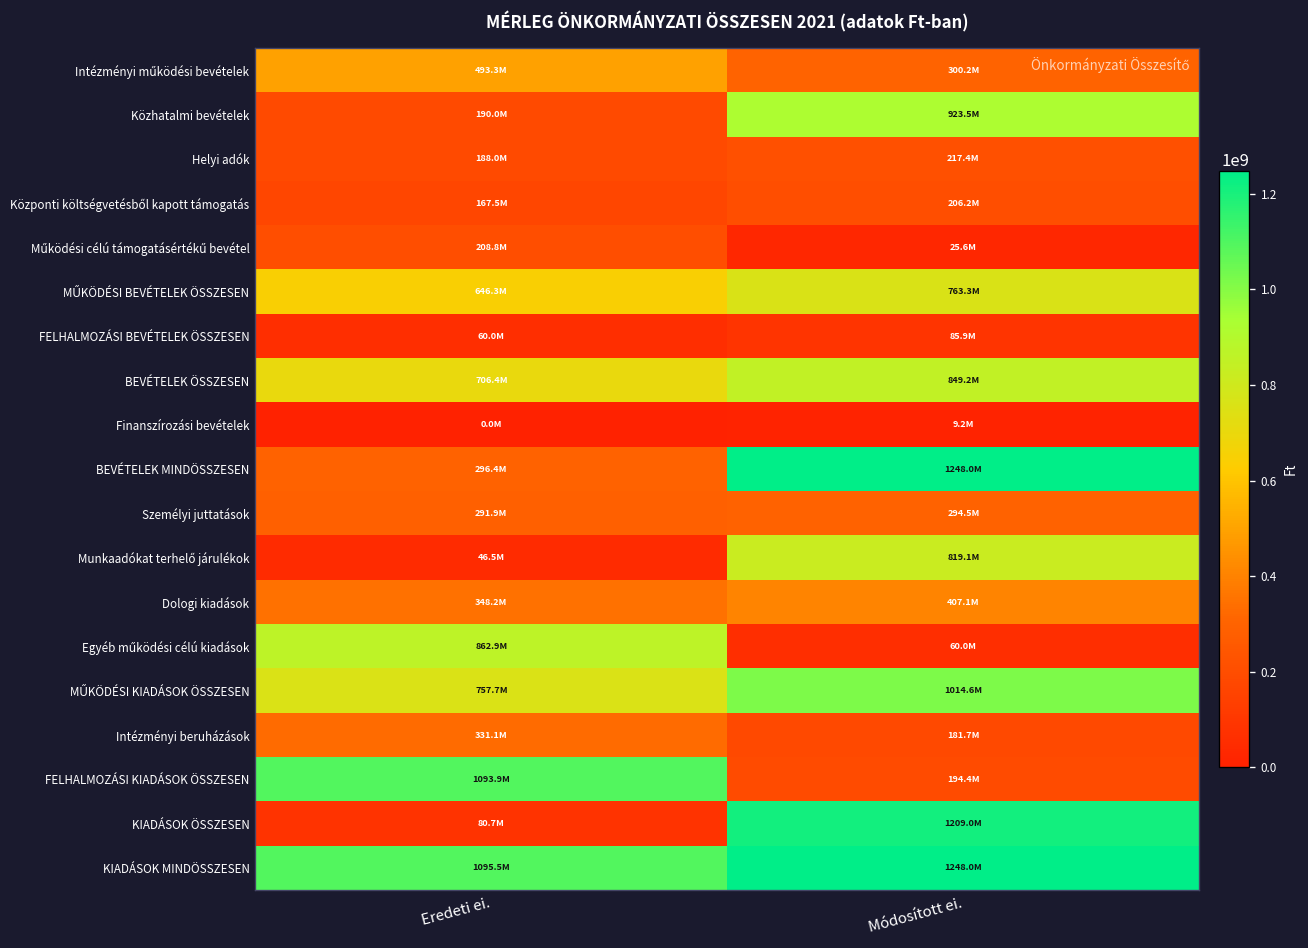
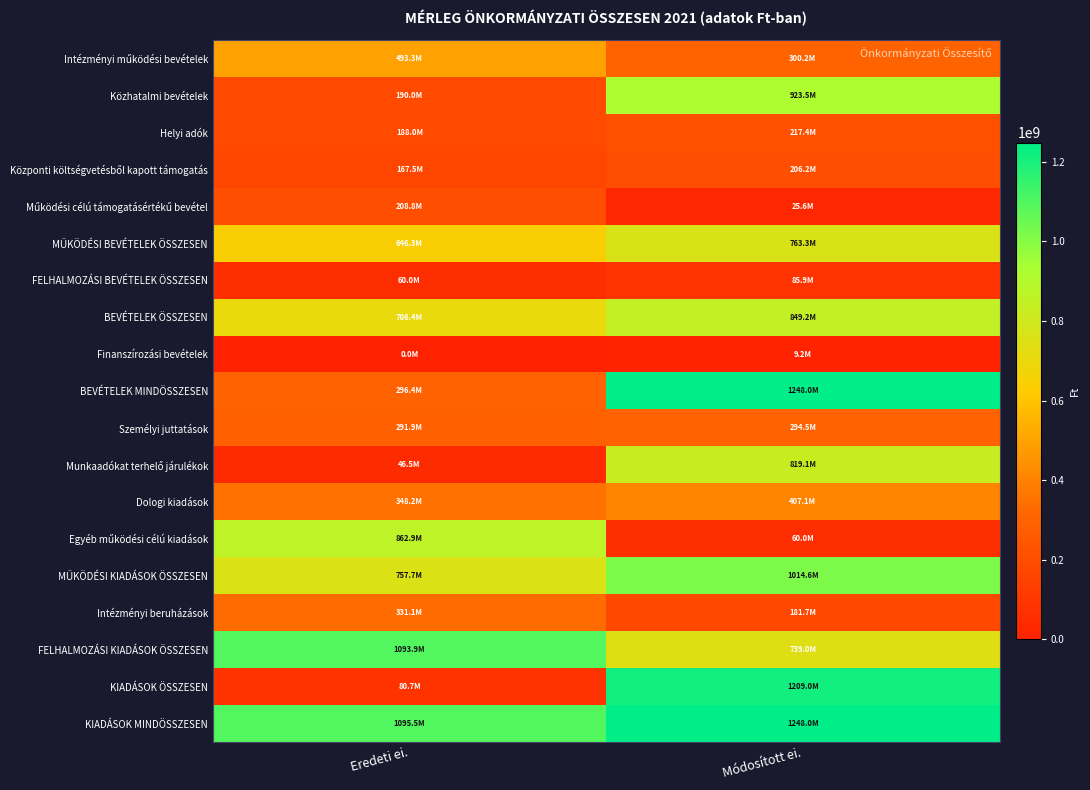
  {
    "Intézményi működési bevételek": {
      "Eredeti ei.": "493.3M"
    },
    "Közhatalmi bevételek": {
      "Eredeti ei.": "190.0M",
      "Módosított ei.": "923.5M"
    },
    "Helyi adók": {
      "Eredeti ei.": "188.0M",
      "Módosított ei.": "217.4M"
    },
    "Központi költségvetésből kapott támogatás": {
      "Eredeti ei.": "167.5M",
      "Módosított ei.": "206.2M"
    },
    "Működési célú támogatásértékű bevétel": {
      "Eredeti ei.": "208.8M",
      "Módosított ei.": "25.6M"
    },
    "MŰKÖDÉSI BEVÉTELEK ÖSSZESEN": {
      "Eredeti ei.": "646.3M",
      "Módosított ei.": "763.3M"
    },
    "FELHALMOZÁSI BEVÉTELEK ÖSSZESEN": {
      "Eredeti ei.": "60.0M",
      "Módosított ei.": "85.9M"
    },
    "BEVÉTELEK ÖSSZESEN": {
      "Eredeti ei.": "706.4M",
      "Módosított ei.": "849.2M"
    },
    "Finanszírozási bevételek": {
      "Eredeti ei.": "0.0M",
      "Módosított ei.": "9.2M"
    },
    "BEVÉTELEK MINDÖSSZESEN": {
      "Eredeti ei.": "296.4M",
      "Módosított ei.": "1248.0M"
    },
    "Személyi juttatások": {
      "Eredeti ei.": "291.9M",
      "Módosított ei.": "294.5M"
    },
    "Munkaadókat terhelő járulékok": {
      "Eredeti ei.": "46.5M",
      "Módosított ei.": "819.1M"
    },
    "Dologi kiadások": {
      "Eredeti ei.": "348.2M",
      "Módosított ei.": "407.1M"
    },
    "Egyéb működési célú kiadások": {
      "Eredeti ei.": "862.9M",
      "Módosított ei.": "60.0M"
    },
    "MŰKÖDÉSI KIADÁSOK ÖSSZESEN": {
      "Eredeti ei.": "757.7M",
      "Módosított ei.": "1014.6M"
    },
    "Intézményi beruházások": {
      "Eredeti ei.": "331.1M",
      "Módosított ei.": "181.7M"
    },
    "FELHALMOZÁSI KIADÁSOK ÖSSZESEN": {
      "Eredeti ei.": "1093.9M",
-     "Módosított ei.": "194.4M"
+     "Módosított ei.": "739.0M"
    },
    "KIADÁSOK ÖSSZESEN": {
      "Eredeti ei.": "80.7M",
      "Módosított ei.": "1209.0M"
    },
    "KIADÁSOK MINDÖSSZESEN": {
      "Eredeti ei.": "1095.5M",
      "Módosított ei.": "1248.0M"
    }
  }
